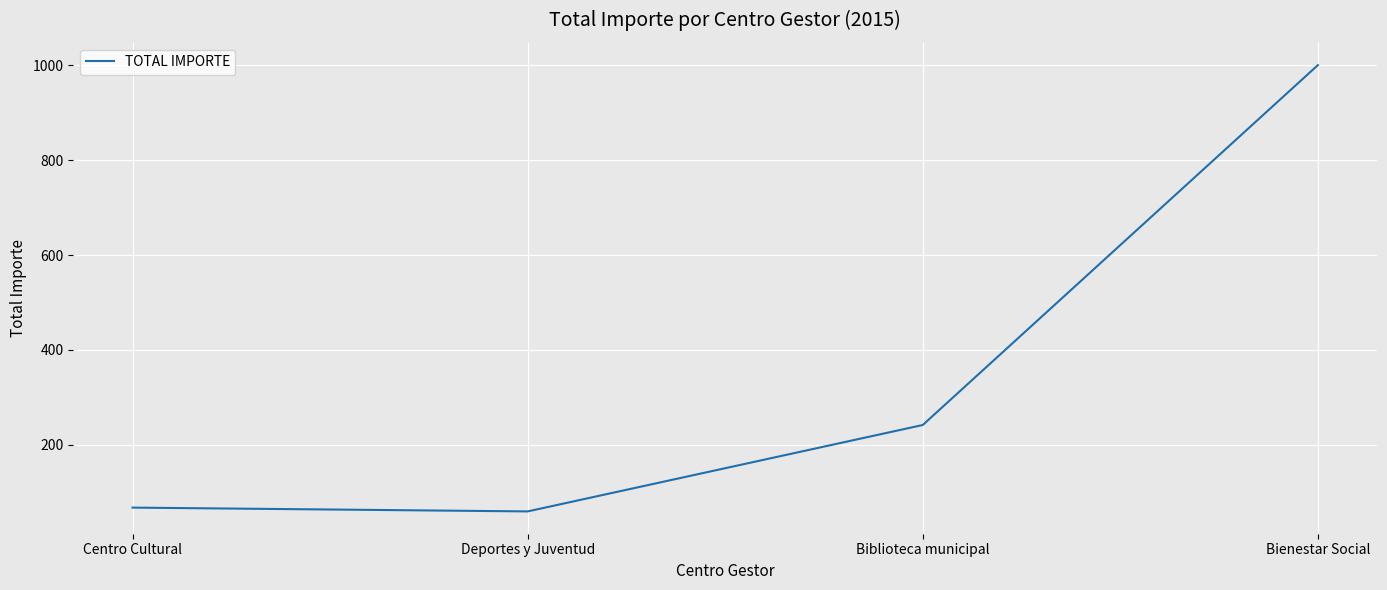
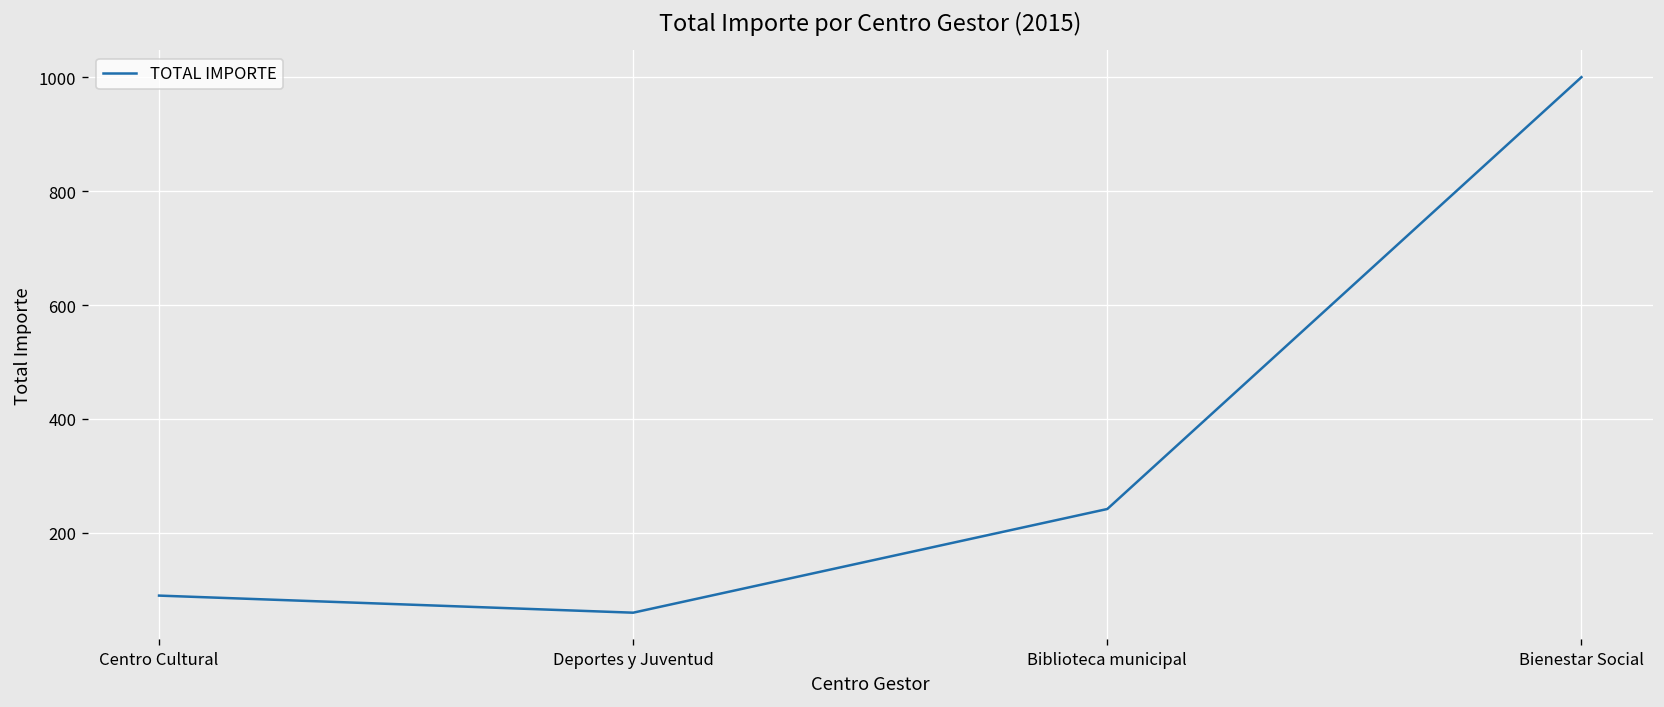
  {
-   "Centro Cultural": 70,
+   "Centro Cultural": 90,
    "Deportes y Juventud": 60,
    "Biblioteca municipal": 240,
    "Bienestar Social": 1000
  }
